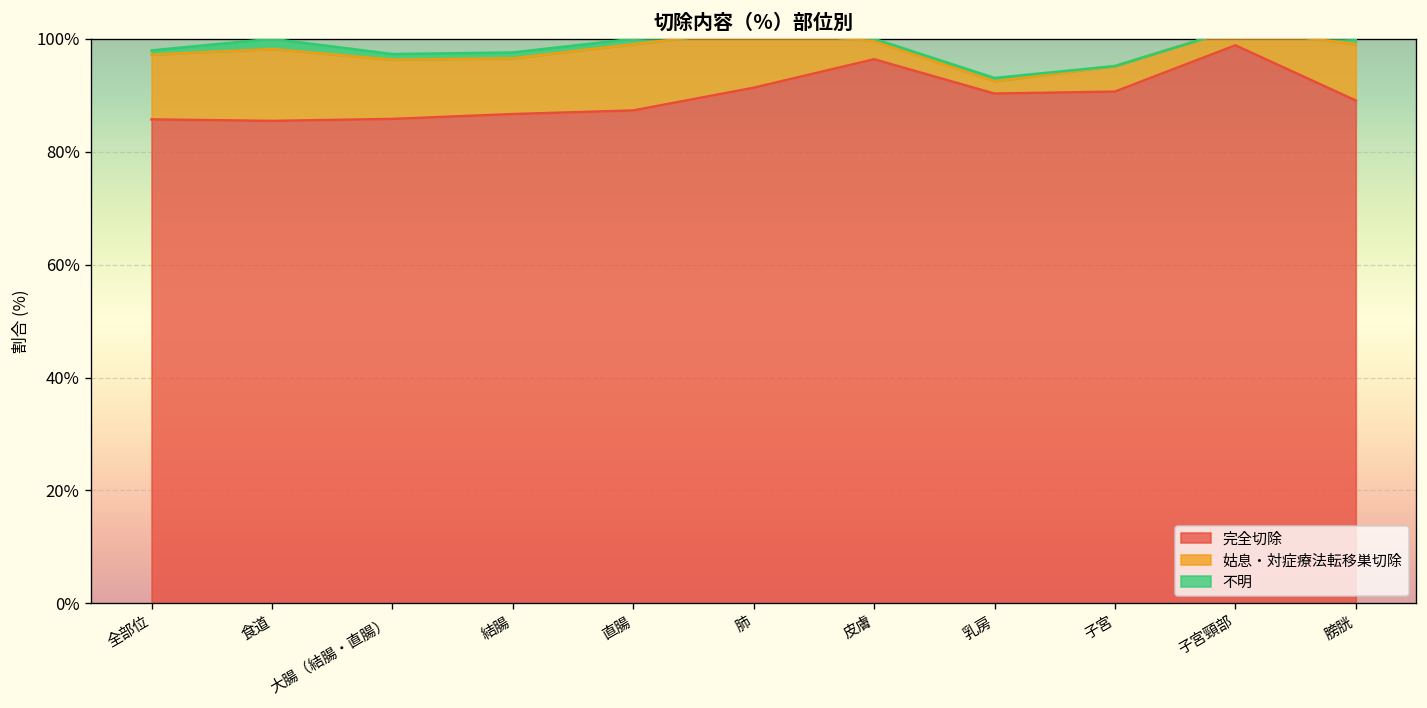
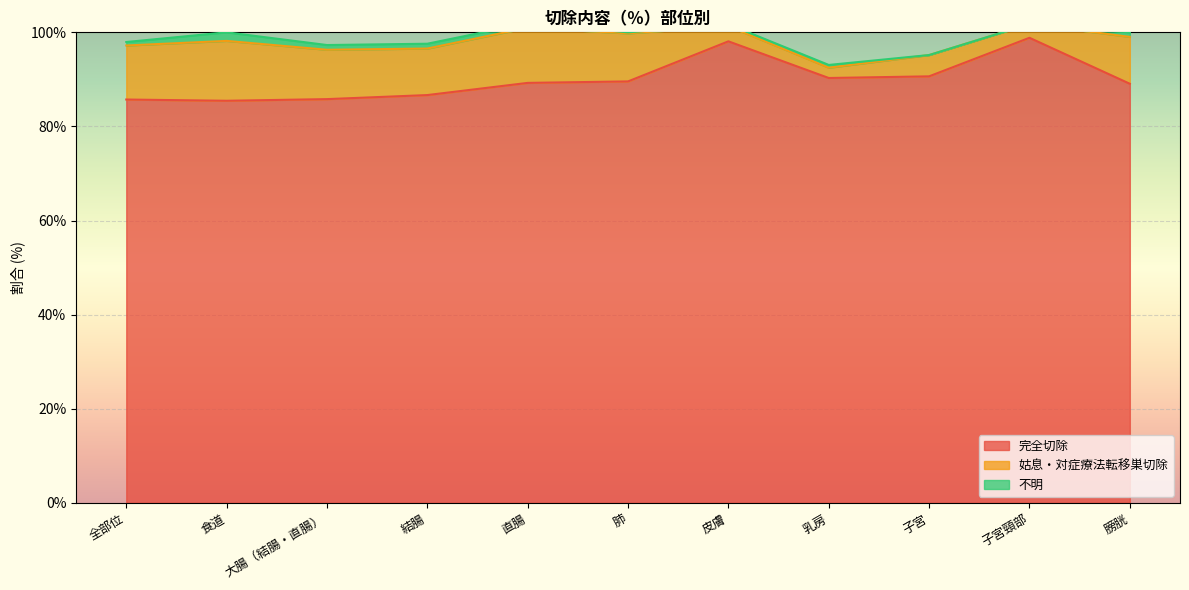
  {
    "完全切除": {
      "全部位": "86%",
      "食道": "85%",
      "大腸（結腸・直腸）": "86%",
      "結腸": "87%",
-     "直腸": "87%",
-     "肺": "91%",
-     "皮膚": "96%",
+     "直腸": "89%",
+     "肺": "90%",
+     "皮膚": "98%",
      "乳房": "90%",
      "子宮": "91%",
      "子宮頸部": "99%",
      "膀胱": "89%"
    },
    "姑息・対症療法転移巣切除": {
      "全部位": "11%",
      "食道": "13%",
      "大腸（結腸・直腸）": "10%",
      "結腸": "10%",
      "乳房": "2%",
      "膀胱": "10%"
    },
    "不明": {
      "全部位": "1%",
      "食道": "2%",
      "大腸（結腸・直腸）": "1%",
      "結腸": "1%",
      "乳房": "1%",
      "膀胱": "1%"
    }
  }
